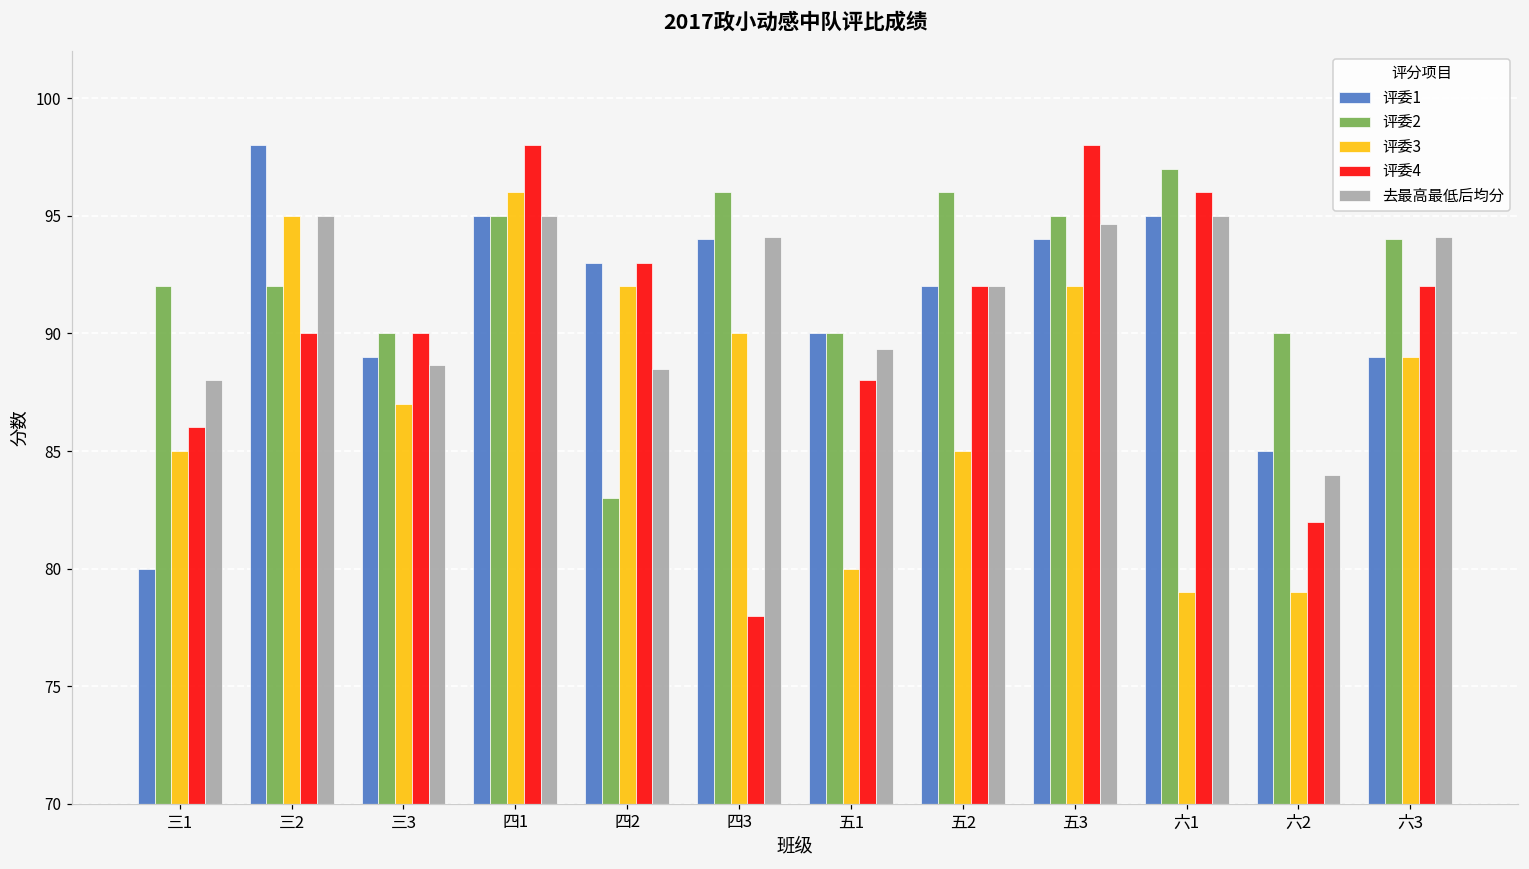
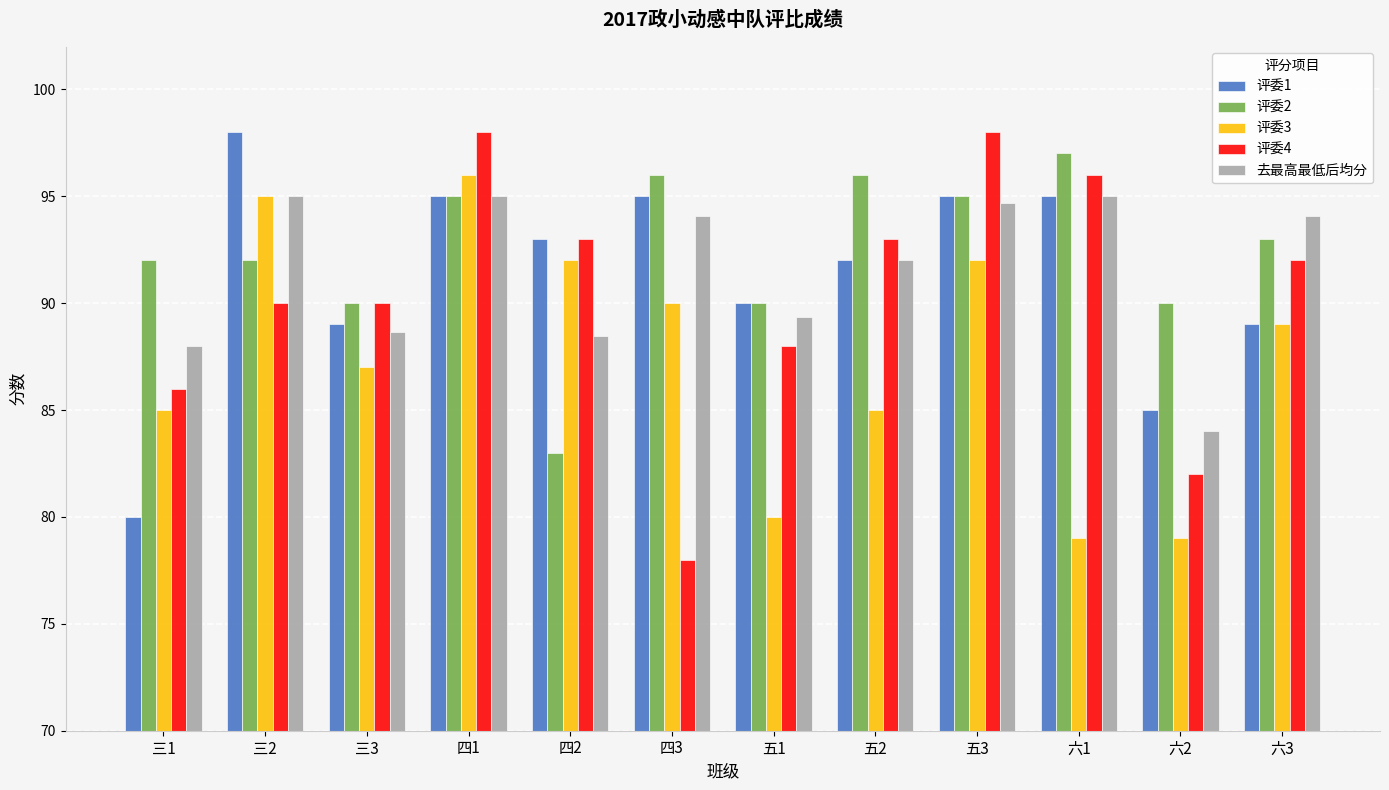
  {
    "评委1": {
      "三1": 80,
      "三2": 98,
      "三3": 89,
      "四1": 95,
      "四2": 93,
-     "四3": 94,
+     "四3": 95,
      "五1": 90,
      "五2": 92,
-     "五3": 94,
+     "五3": 95,
      "六1": 95,
      "六2": 85,
      "六3": 89
    },
    "评委2": {
      "三1": 92,
      "三2": 92,
      "三3": 90,
      "四1": 95,
      "四2": 83,
      "四3": 96,
      "五1": 90,
      "五2": 96,
      "五3": 95,
      "六1": 97,
      "六2": 90,
-     "六3": 94
+     "六3": 93
    },
    "评委3": {
      "三1": 85,
      "三2": 95,
      "三3": 87,
      "四1": 96,
      "四2": 92,
      "四3": 90,
      "五1": 80,
      "五2": 85,
      "五3": 92,
      "六1": 79,
      "六2": 79,
      "六3": 89
    },
    "评委4": {
      "三1": 86,
      "三2": 90,
      "三3": 90,
      "四1": 98,
      "四2": 93,
      "四3": 78,
      "五1": 88,
-     "五2": 92,
+     "五2": 93,
      "五3": 98,
      "六1": 96,
      "六2": 82,
      "六3": 92
    },
    "去最高最低后均分": {
      "三1": 88,
      "三2": 95,
      "三3": 88.7,
      "四1": 95,
      "四2": 88.5,
      "四3": 94,
      "五1": 89.3,
      "五2": 92,
      "五3": 94.7,
      "六1": 95,
      "六2": 84,
      "六3": 94
    }
  }
